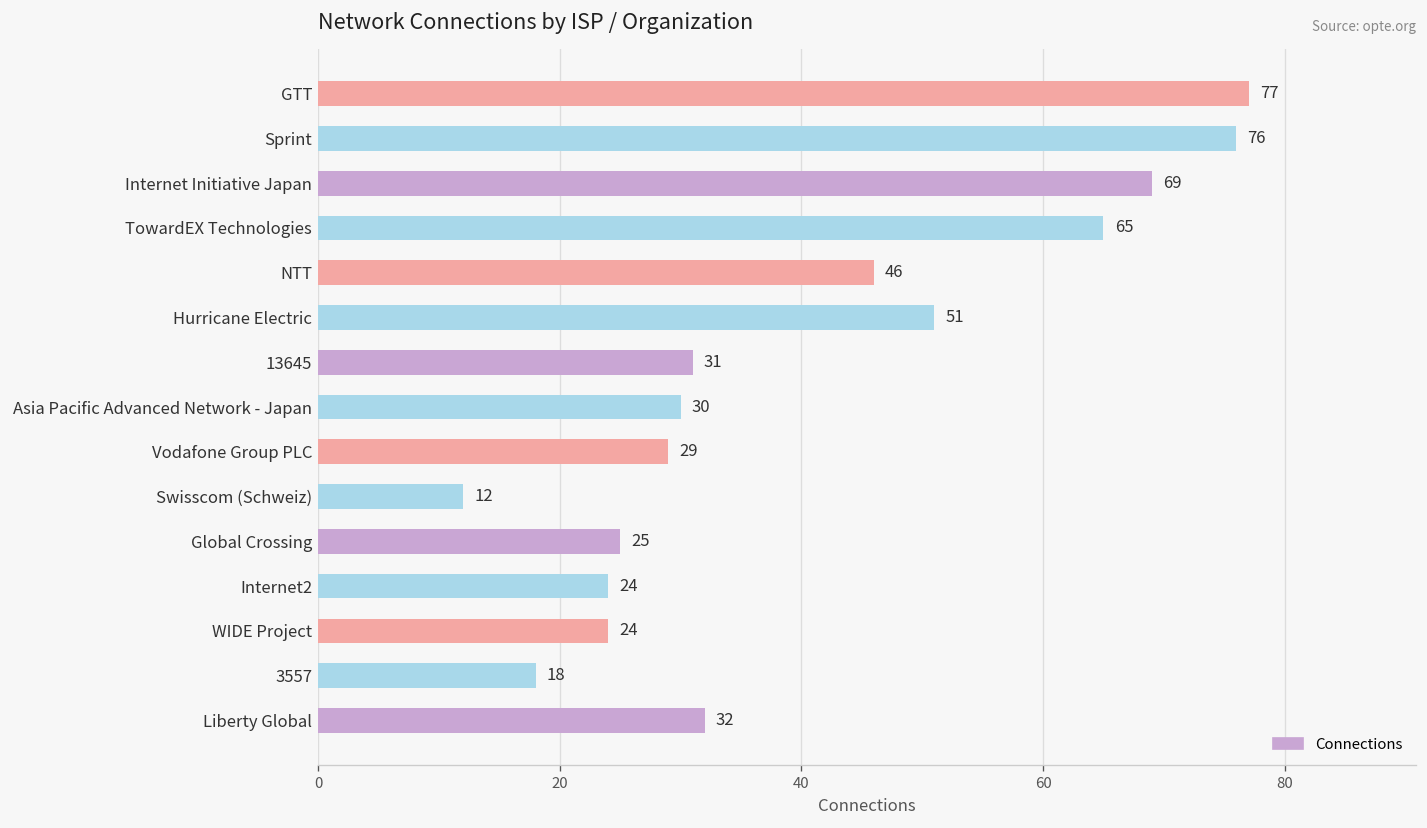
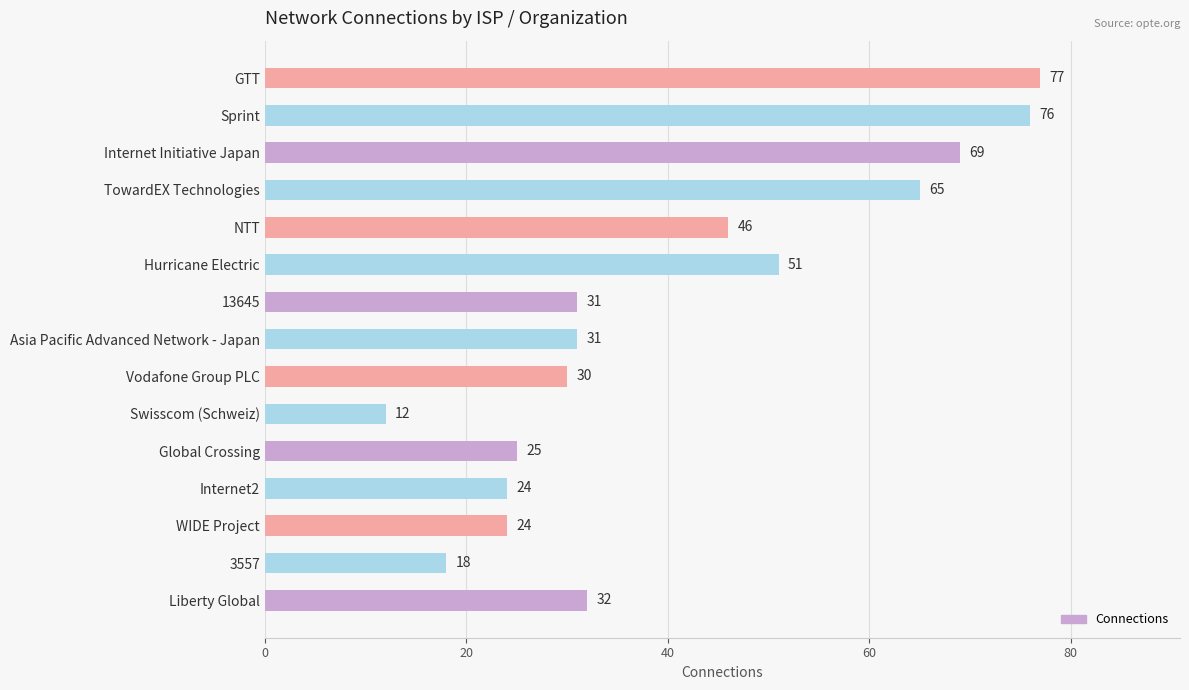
  {
    "GTT": 77,
    "Sprint": 76,
    "Internet Initiative Japan": 69,
    "TowardEX Technologies": 65,
    "NTT": 46,
    "Hurricane Electric": 51,
    "13645": 31,
-   "Asia Pacific Advanced Network - Japan": 30,
-   "Vodafone Group PLC": 29,
+   "Asia Pacific Advanced Network - Japan": 31,
+   "Vodafone Group PLC": 30,
    "Swisscom (Schweiz)": 12,
    "Global Crossing": 25,
    "Internet2": 24,
    "WIDE Project": 24,
    "3557": 18,
    "Liberty Global": 32
  }
